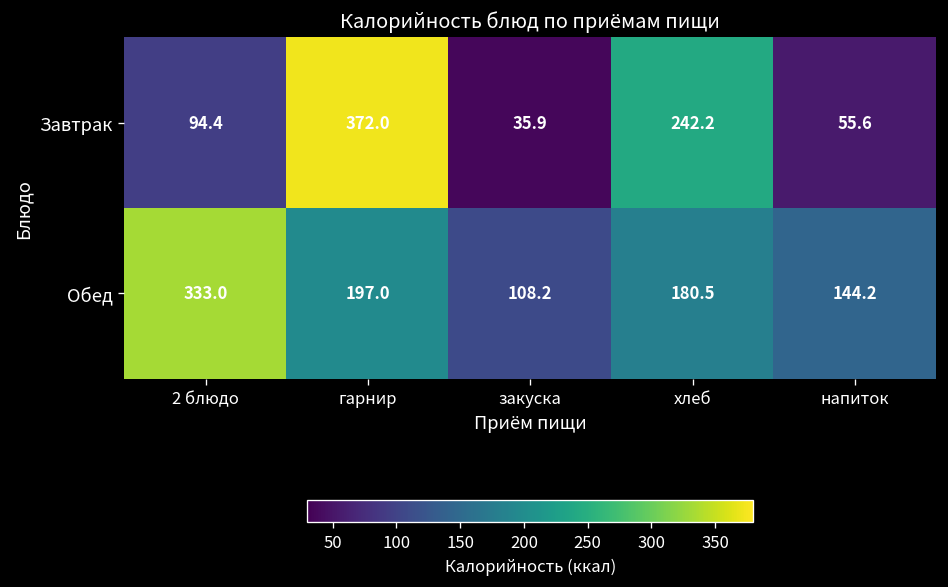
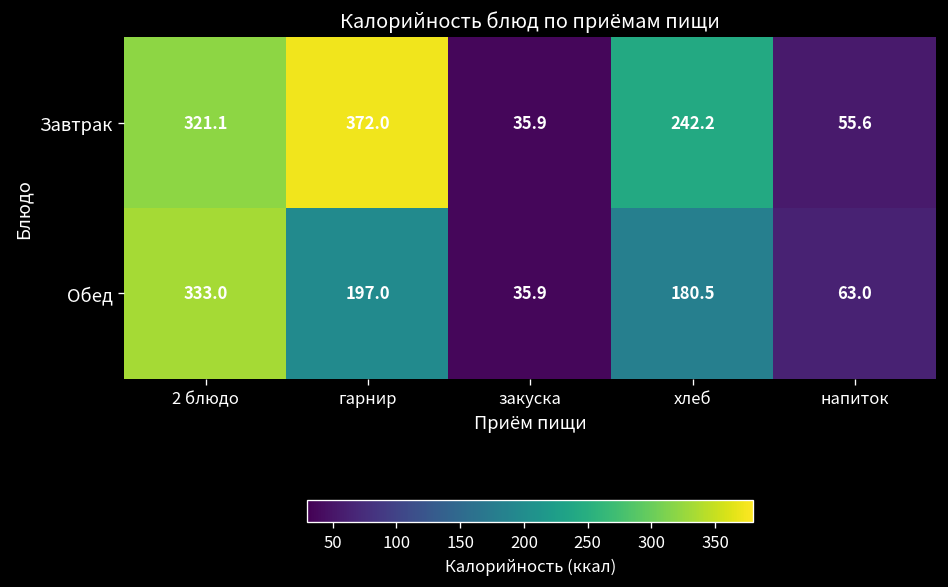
  {
    "Завтрак": {
-     "2 блюдо": 94.4,
+     "2 блюдо": 321.1,
      "гарнир": 372.0,
      "закуска": 35.9,
      "хлеб": 242.2,
      "напиток": 55.6
    },
    "Обед": {
      "2 блюдо": 333.0,
      "гарнир": 197.0,
-     "закуска": 108.2,
+     "закуска": 35.9,
      "хлеб": 180.5,
-     "напиток": 144.2
+     "напиток": 63.0
    }
  }
